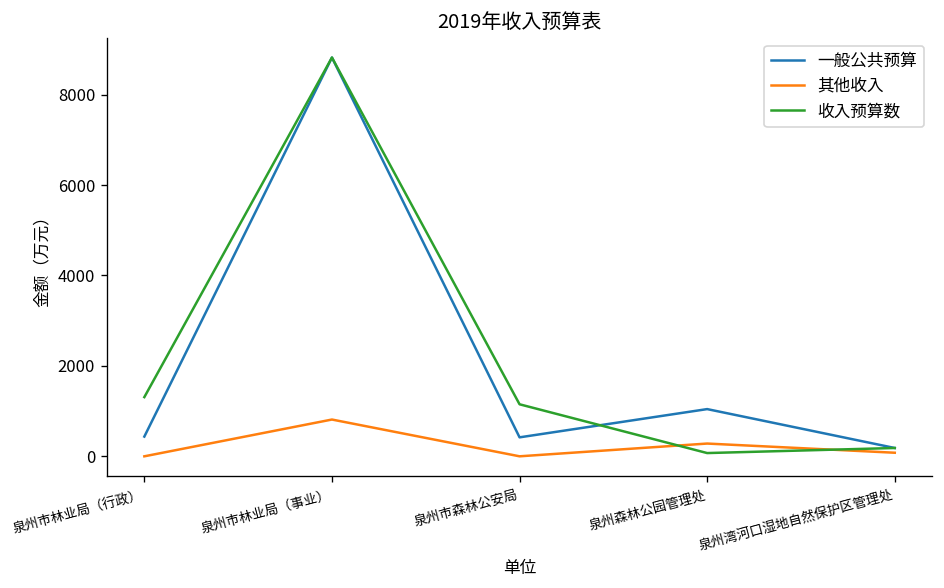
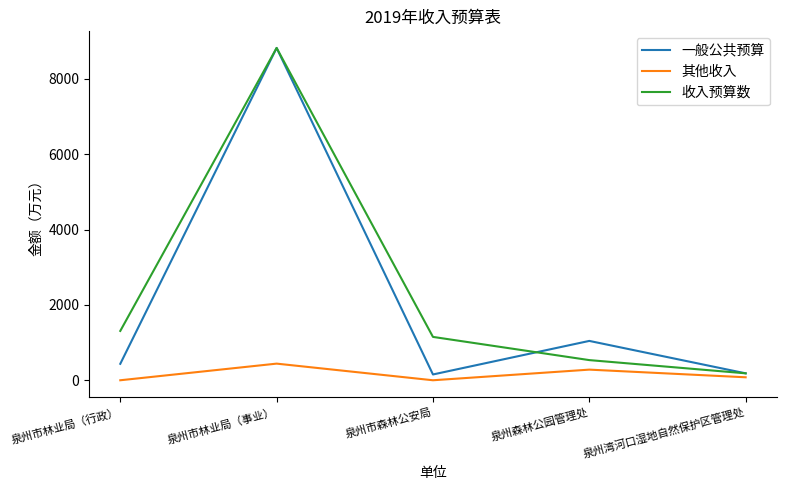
  {
    "一般公共预算": {
      "泉州市林业局（行政）": 400,
-     "泉州市森林公安局": 400,
+     "泉州市森林公安局": 200,
      "泉州森林公园管理处": 1000
    },
    "其他收入": {
      "泉州市林业局（行政）": 0,
-     "泉州市林业局（事业）": 800,
+     "泉州市林业局（事业）": 400,
      "泉州市森林公安局": 0,
      "泉州森林公园管理处": 300,
      "泉州湾河口湿地自然保护区管理处": 100
    },
    "收入预算数": {
      "泉州市林业局（行政）": 1300,
      "泉州市森林公安局": 1200,
-     "泉州森林公园管理处": 100
+     "泉州森林公园管理处": 500
    }
  }
